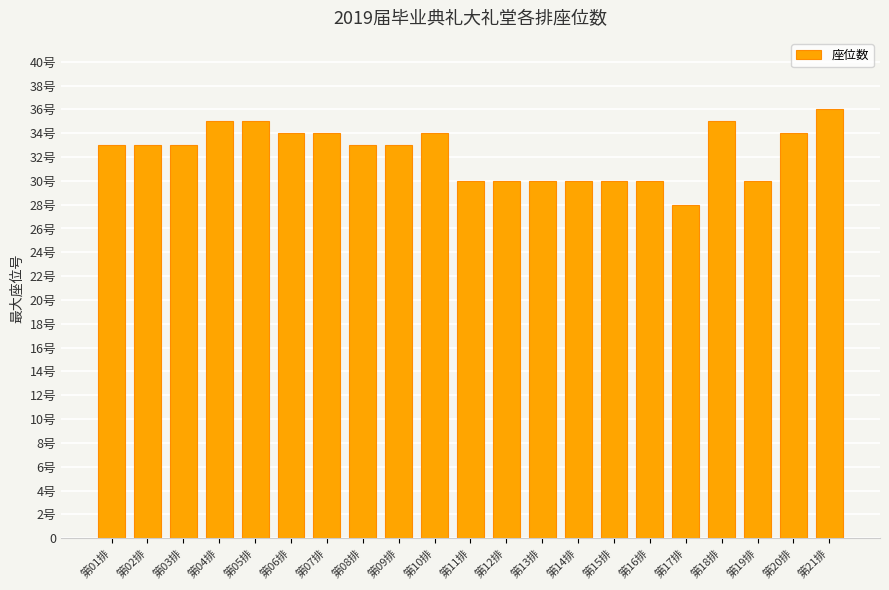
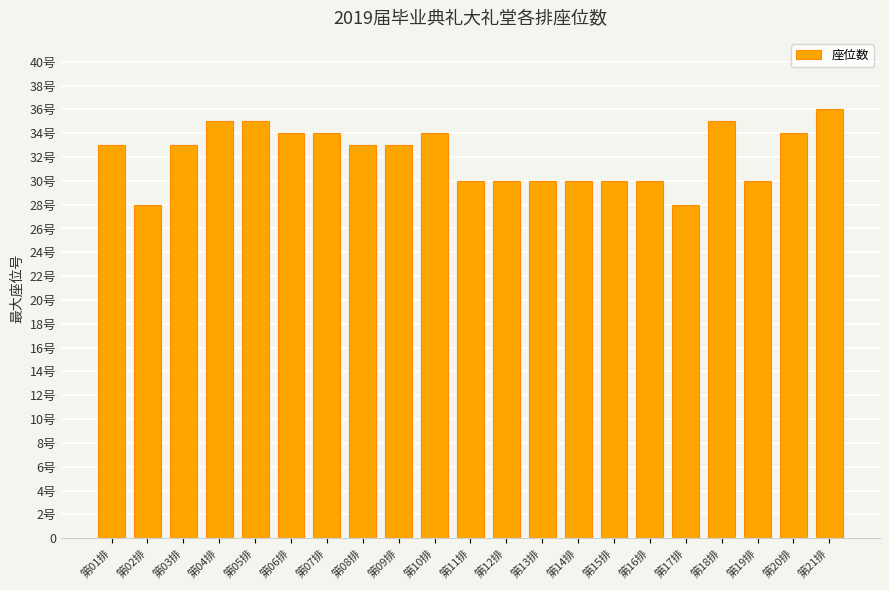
  {
    "第01排": "33号",
-   "第02排": "33号",
+   "第02排": "28号",
    "第03排": "33号",
    "第04排": "35号",
    "第05排": "35号",
    "第06排": "34号",
    "第07排": "34号",
    "第08排": "33号",
    "第09排": "33号",
    "第10排": "34号",
    "第11排": "30号",
    "第12排": "30号",
    "第13排": "30号",
    "第14排": "30号",
    "第15排": "30号",
    "第16排": "30号",
    "第17排": "28号",
    "第18排": "35号",
    "第19排": "30号",
    "第20排": "34号",
    "第21排": "36号"
  }
